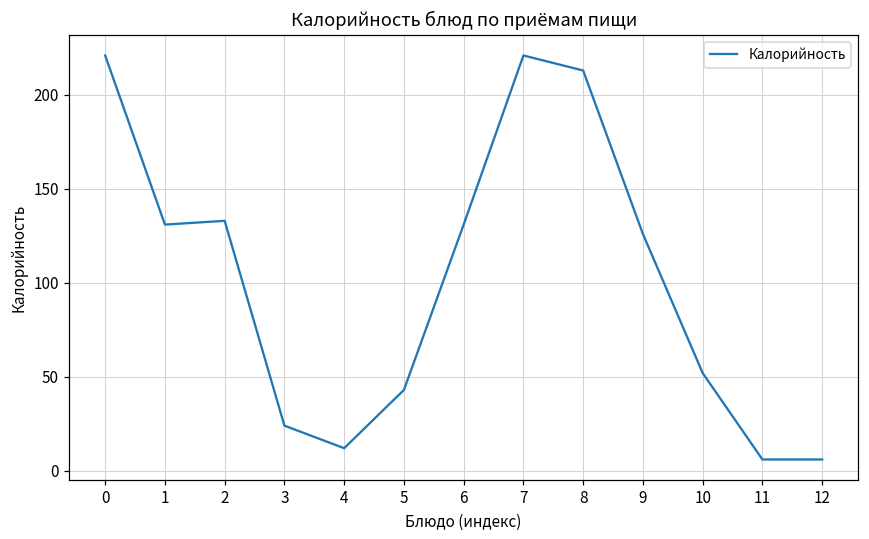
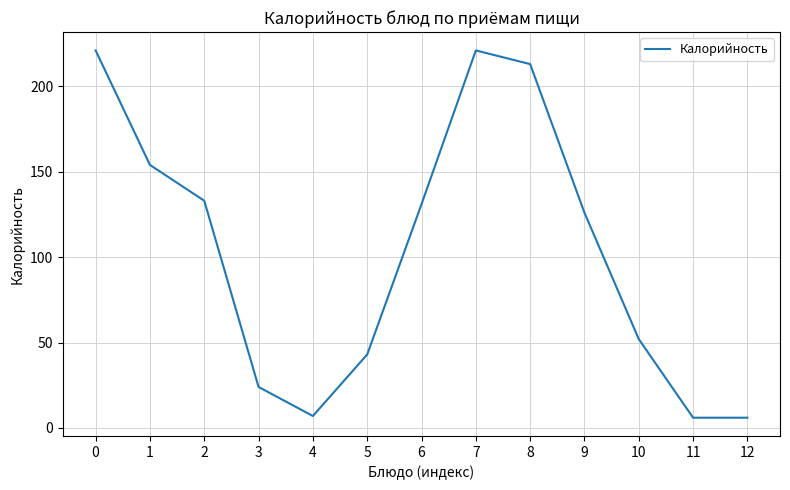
  {
    "0": 221,
-   "1": 131,
+   "1": 154,
    "2": 133,
    "3": 24,
-   "4": 12,
+   "4": 7,
    "5": 43,
    "6": 131,
    "7": 221,
    "8": 213,
    "9": 126,
    "10": 52,
    "11": 6,
    "12": 6
  }
